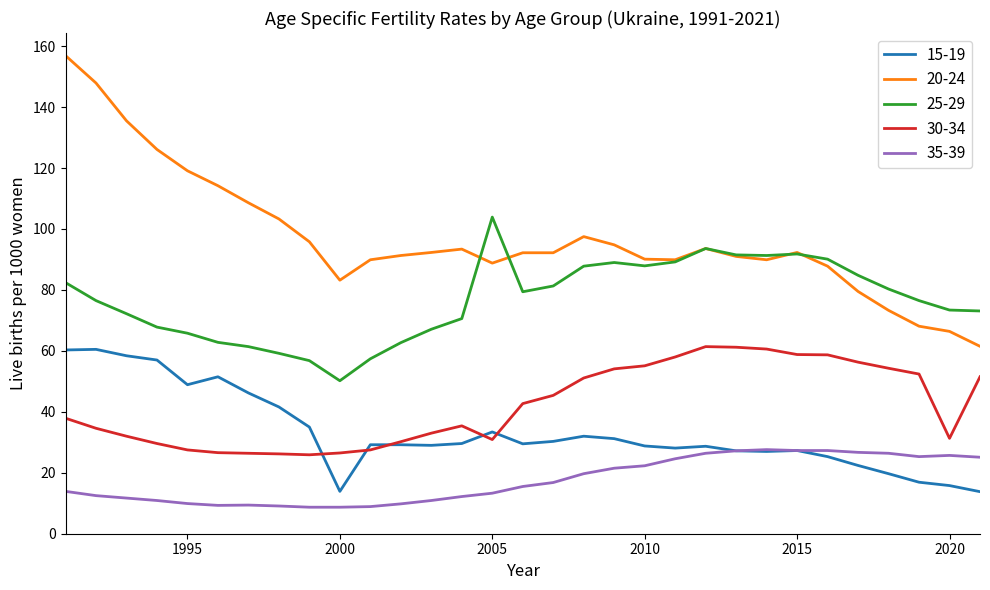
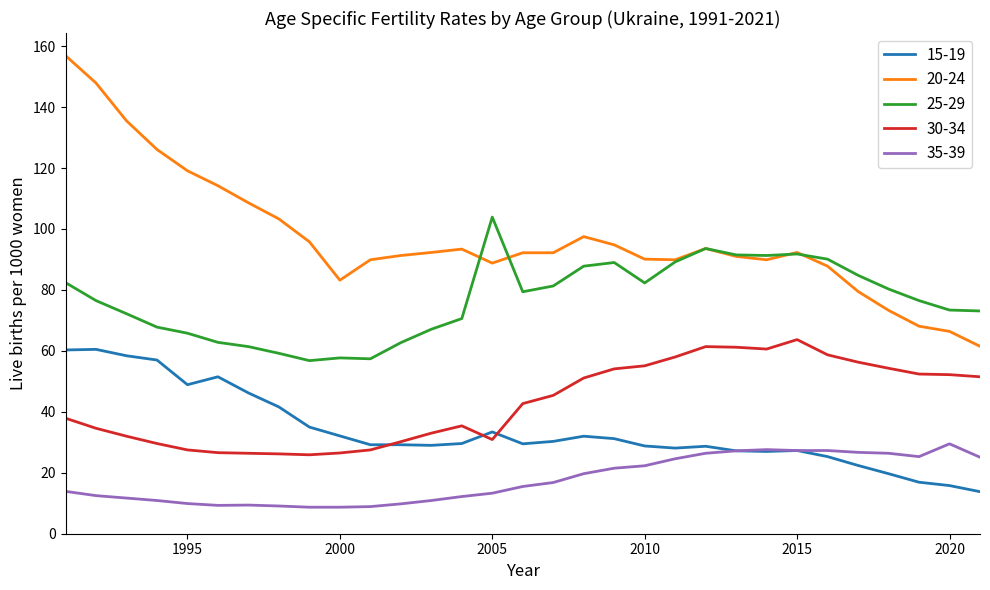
  {
    "15-19": {
      "1995": 49,
-     "2000": 14,
+     "2000": 32,
      "2005": 33,
      "2010": 29,
      "2020": 16
    },
    "20-24": {
      "1995": 119,
      "2000": 83,
      "2005": 89,
      "2010": 90,
      "2020": 66
    },
    "25-29": {
      "1995": 66,
-     "2000": 50,
+     "2000": 58,
      "2005": 104,
-     "2010": 88,
+     "2010": 82,
      "2020": 73
    },
    "30-34": {
      "1995": 28,
      "2000": 27,
      "2005": 31,
      "2010": 55,
-     "2015": 59,
-     "2020": 31
+     "2015": 64,
+     "2020": 52
    },
    "35-39": {
      "1995": 10,
      "2000": 9,
      "2005": 13,
      "2010": 22,
-     "2020": 26
+     "2020": 30
    }
  }
